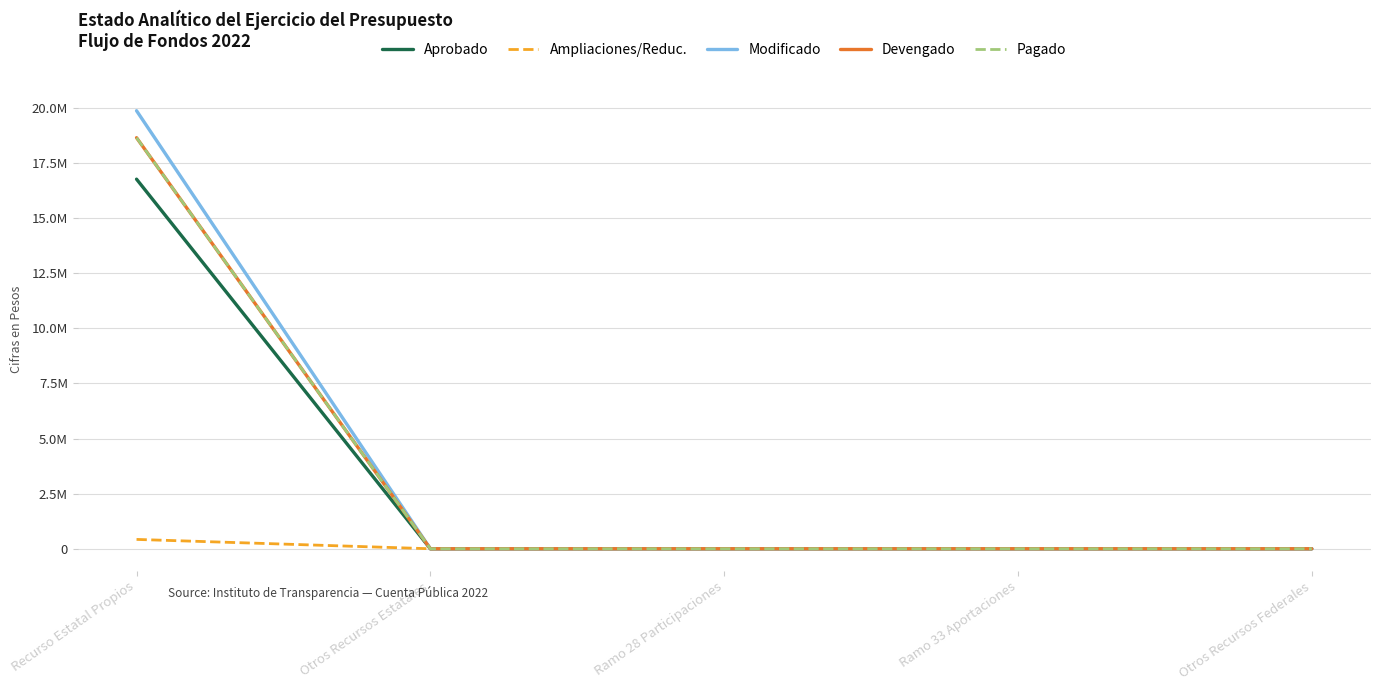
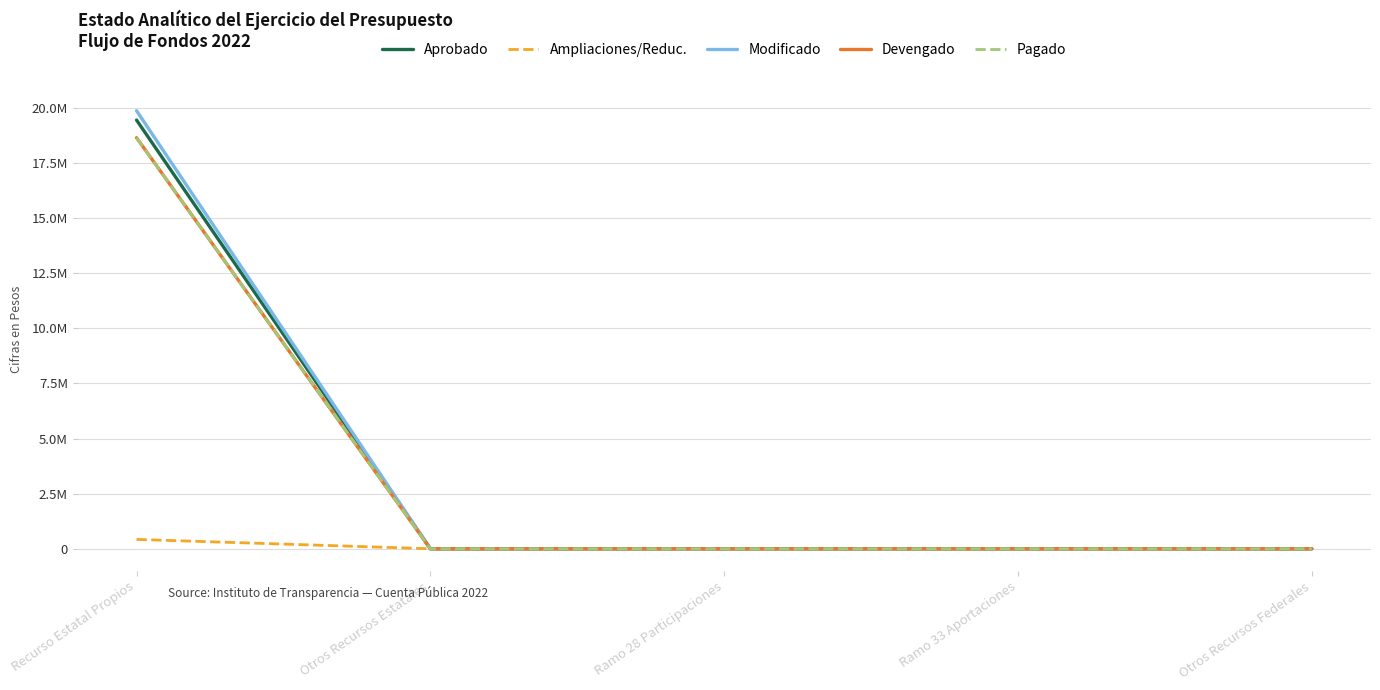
  {
    "Aprobado": {
-     "Recurso Estatal Propios": 16800000
+     "Recurso Estatal Propios": 19500000
    },
    "Ampliaciones/Reduc.": {
      "Recurso Estatal Propios": 400000
    },
    "Modificado": {
      "Recurso Estatal Propios": 19900000
    },
    "Pagado": {
      "Recurso Estatal Propios": 18700000
    }
  }
